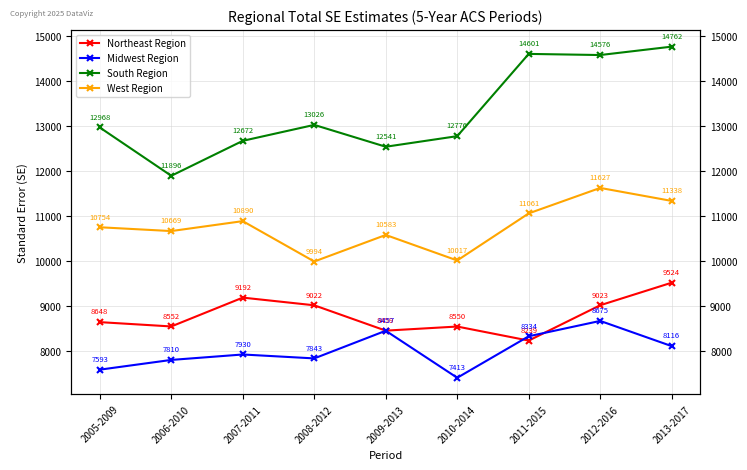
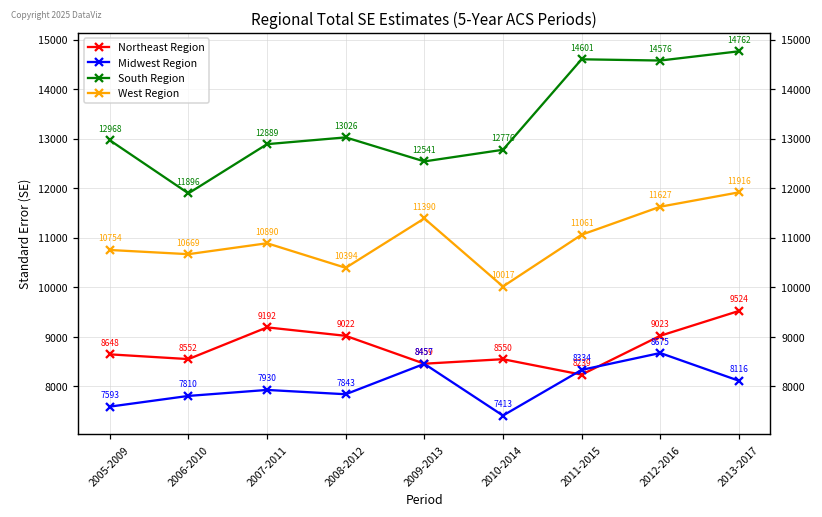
  {
    "Northeast Region": {
      "2005-2009": 8648,
      "2006-2010": 8552,
      "2007-2011": 9192,
      "2008-2012": 9022,
      "2010-2014": 8550,
      "2012-2016": 9023,
      "2013-2017": 9524
    },
    "Midwest Region": {
      "2005-2009": 7593,
      "2006-2010": 7810,
      "2007-2011": 7930,
      "2008-2012": 7843,
      "2010-2014": 7413,
      "2013-2017": 8116
    },
    "South Region": {
      "2005-2009": 12968,
      "2006-2010": 11896,
-     "2007-2011": 12672,
+     "2007-2011": 12889,
      "2008-2012": 13026,
      "2009-2013": 12541,
      "2010-2014": 12776,
      "2011-2015": 14601,
      "2012-2016": 14576,
      "2013-2017": 14762
    },
    "West Region": {
      "2005-2009": 10754,
      "2006-2010": 10669,
      "2007-2011": 10890,
-     "2008-2012": 9994,
-     "2009-2013": 10583,
+     "2008-2012": 10394,
+     "2009-2013": 11390,
      "2010-2014": 10017,
      "2011-2015": 11061,
      "2012-2016": 11627,
-     "2013-2017": 11338
+     "2013-2017": 11916
    }
  }
